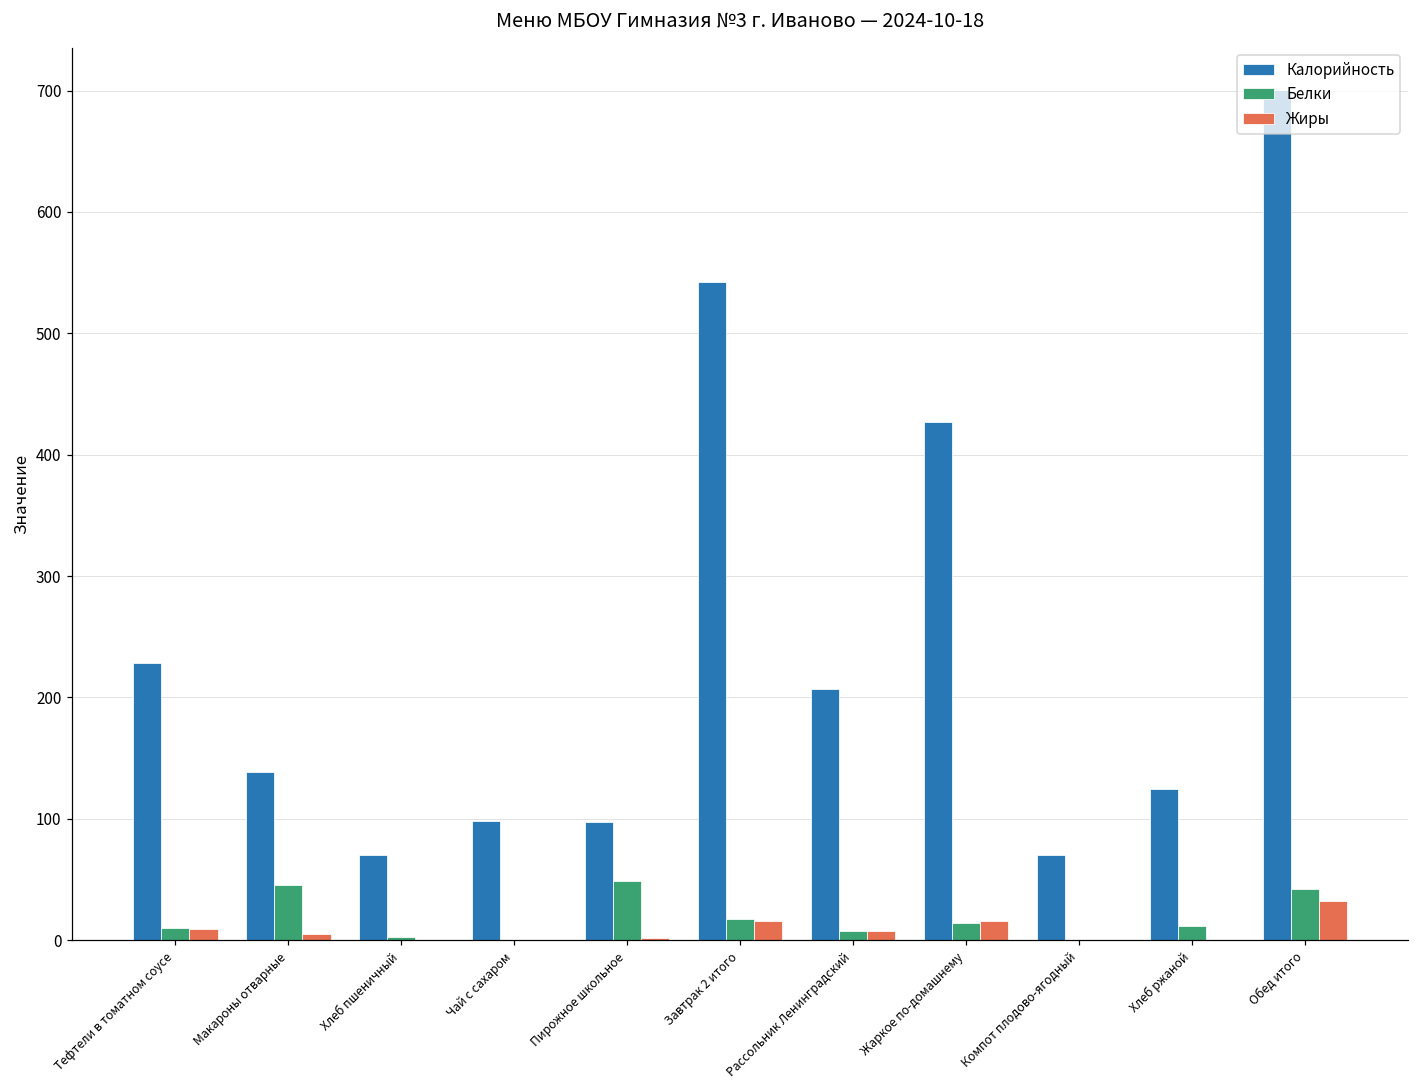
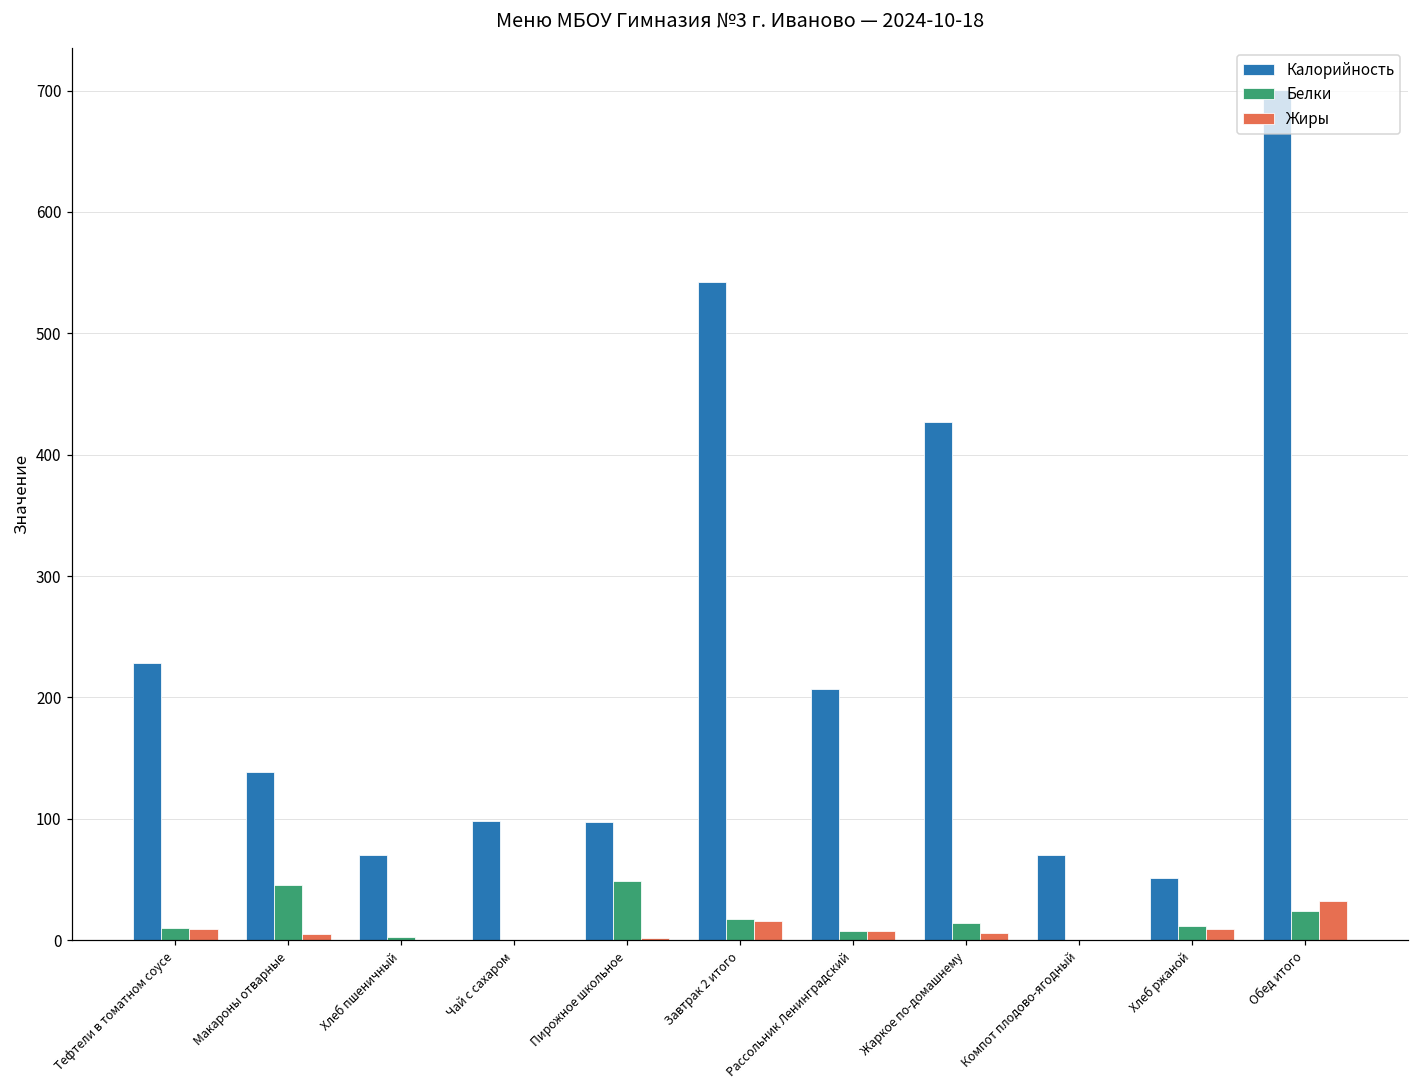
  {
    "Калорийность": {
      "Тефтели в томатном соусе": 229,
      "Макароны отварные": 139,
      "Хлеб пшеничный": 70,
      "Чай с сахаром": 99,
      "Пирожное школьное": 97,
      "Завтрак 2 итого": 542,
      "Рассольник Ленинградский": 207,
      "Жаркое по-домашнему": 427,
      "Компот плодово-ягодный": 70,
-     "Хлеб ржаной": 124
+     "Хлеб ржаной": 51
    },
    "Белки": {
      "Тефтели в томатном соусе": 10,
      "Макароны отварные": 45,
      "Хлеб пшеничный": 2,
      "Пирожное школьное": 49,
      "Завтрак 2 итого": 18,
      "Рассольник Ленинградский": 7,
      "Жаркое по-домашнему": 15,
      "Хлеб ржаной": 11,
-     "Обед итого": 42
+     "Обед итого": 24
    },
    "Жиры": {
      "Тефтели в томатном соусе": 9,
      "Макароны отварные": 5,
      "Чай с сахаром": 0,
      "Завтрак 2 итого": 16,
      "Рассольник Ленинградский": 7,
-     "Жаркое по-домашнему": 16,
-     "Хлеб ржаной": 0,
+     "Жаркое по-домашнему": 6,
+     "Хлеб ржаной": 9,
      "Обед итого": 32
    }
  }
